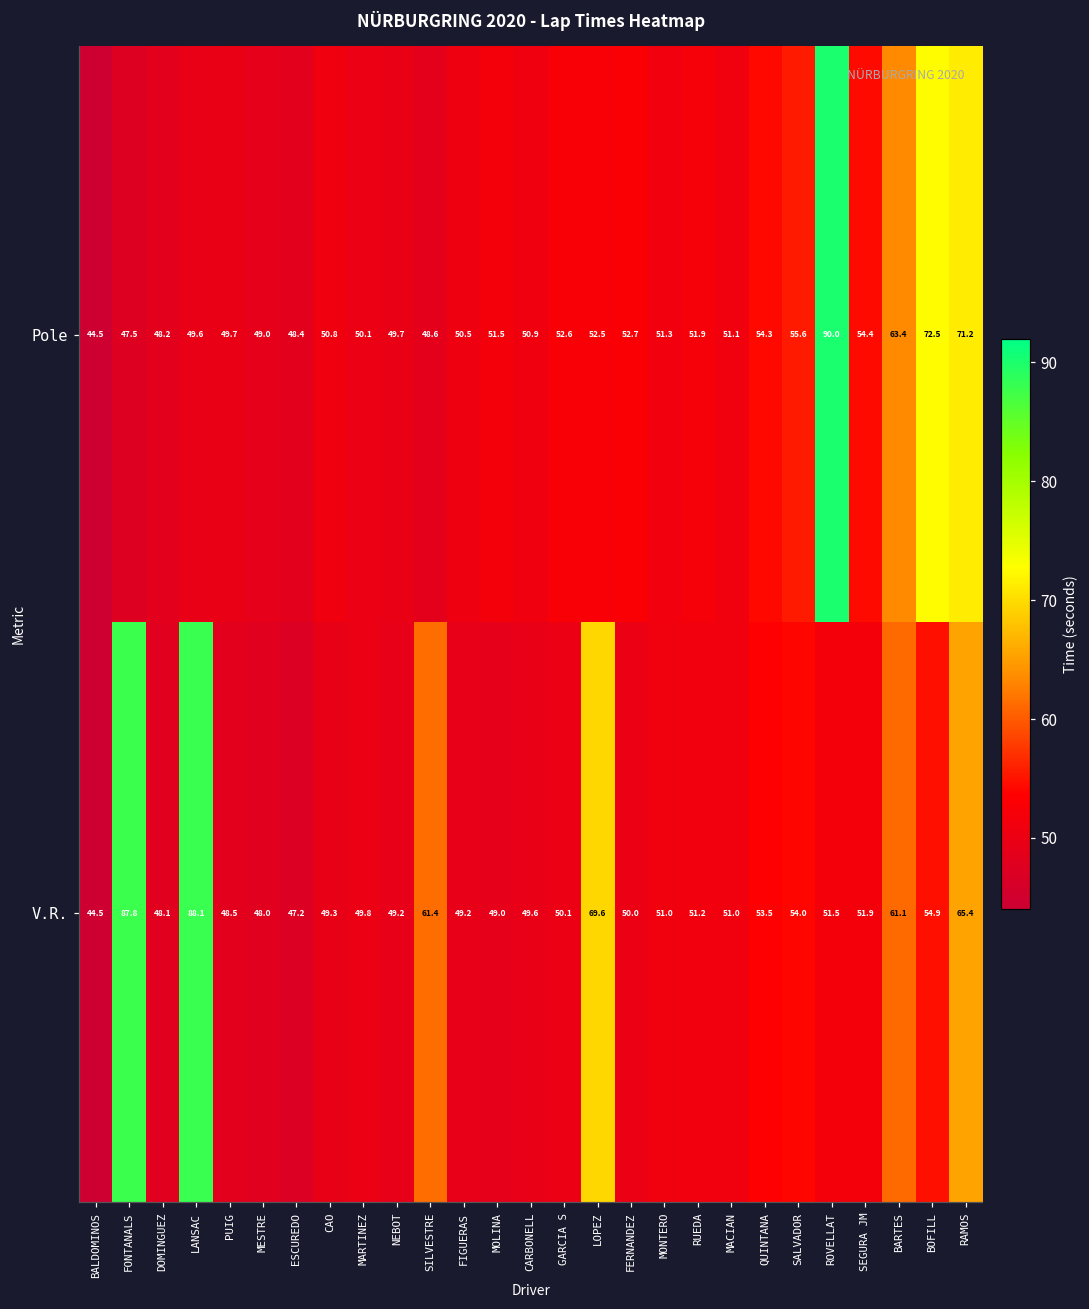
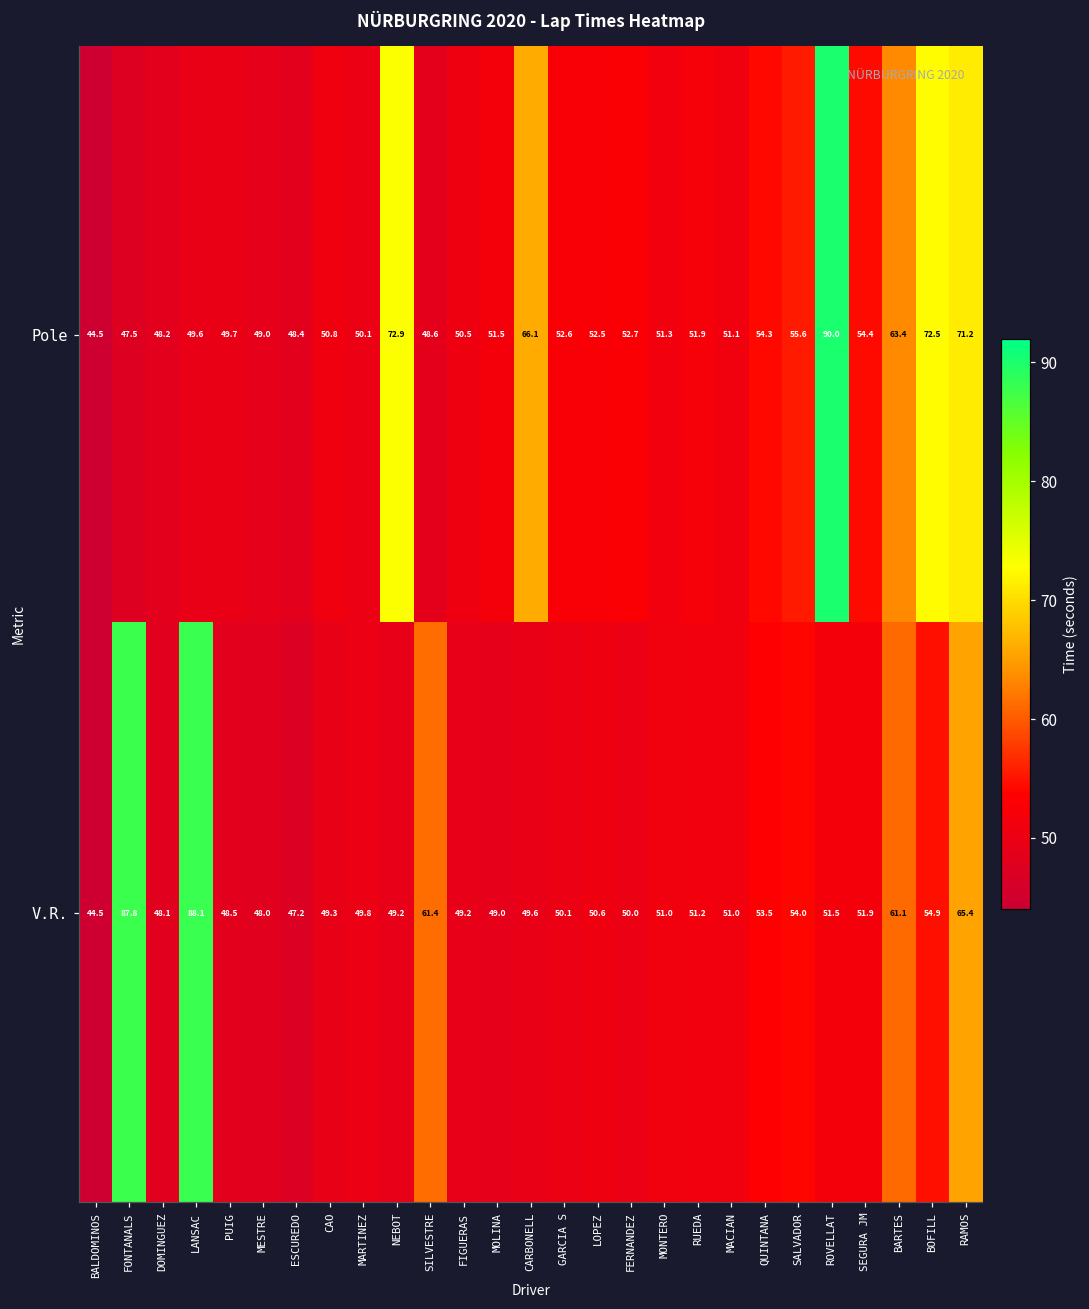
  {
    "Pole": {
      "BALDOMINOS": 44.5,
      "FONTANALS": 47.5,
      "DOMINGUEZ": 48.2,
      "LANSAC": 49.6,
      "PUIG": 49.7,
      "MESTRE": 49.0,
      "ESCUREDO": 48.4,
      "CAO": 50.8,
      "MARTINEZ": 50.1,
-     "NEBOT": 49.7,
+     "NEBOT": 72.9,
      "SILVESTRE": 48.6,
      "FIGUERAS": 50.5,
      "MOLINA": 51.5,
-     "CARBONELL": 50.9,
+     "CARBONELL": 66.1,
      "GARCIA S": 52.6,
      "LOPEZ": 52.5,
      "FERNANDEZ": 52.7,
      "MONTERO": 51.3,
      "RUEDA": 51.9,
      "MACIAN": 51.1,
      "QUINTANA": 54.3,
      "SALVADOR": 55.6,
      "ROVELLAT": 90.0,
      "SEGURA JM": 54.4,
      "BOFILL": 72.5,
      "RAMOS": 71.2
    },
    "V.R.": {
      "BALDOMINOS": 44.5,
      "FONTANALS": 87.8,
      "DOMINGUEZ": 48.1,
      "LANSAC": 88.1,
      "PUIG": 48.5,
      "MESTRE": 48.0,
      "ESCUREDO": 47.2,
      "CAO": 49.3,
      "MARTINEZ": 49.8,
      "NEBOT": 49.2,
      "SILVESTRE": 61.4,
      "FIGUERAS": 49.2,
      "MOLINA": 49.0,
      "CARBONELL": 49.6,
      "GARCIA S": 50.1,
-     "LOPEZ": 69.6,
+     "LOPEZ": 50.6,
      "FERNANDEZ": 50.0,
      "MONTERO": 51.0,
      "RUEDA": 51.2,
      "MACIAN": 51.0,
      "QUINTANA": 53.5,
      "SALVADOR": 54.0,
      "ROVELLAT": 51.5,
      "SEGURA JM": 51.9,
      "BARTES": 61.1,
      "BOFILL": 54.9,
      "RAMOS": 65.4
    }
  }
